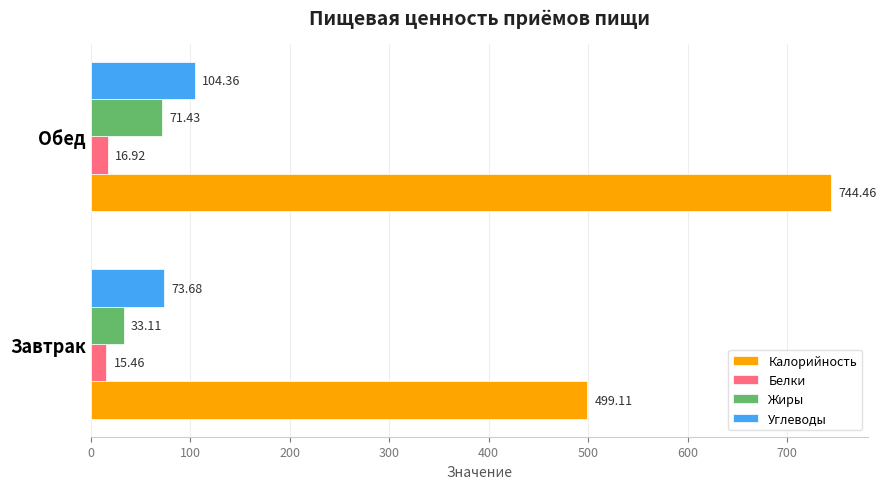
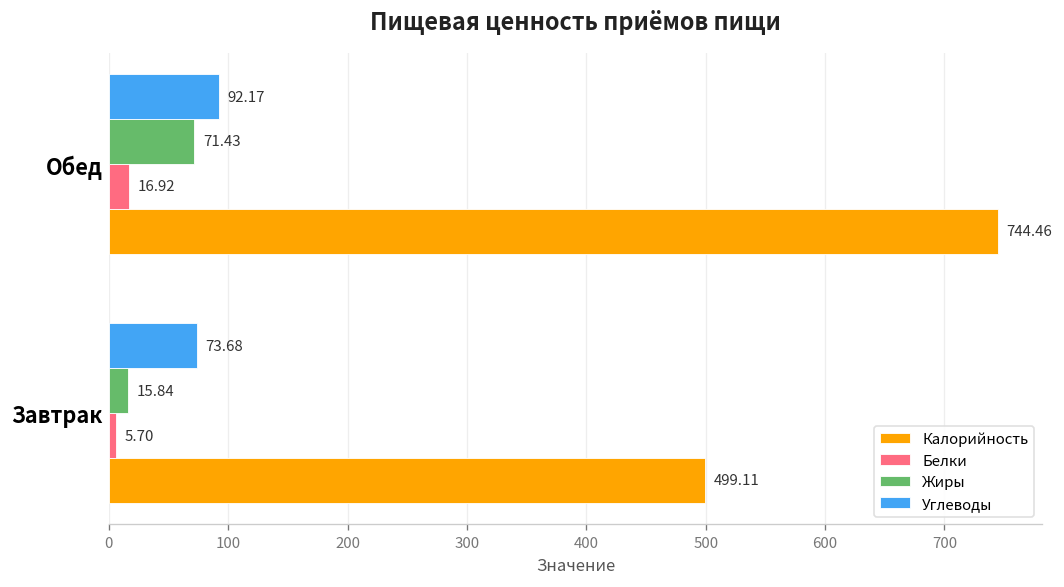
  {
    "Калорийность": {
      "Обед": 744.46,
      "Завтрак": 499.11
    },
    "Белки": {
      "Обед": 16.92,
-     "Завтрак": 15.46
+     "Завтрак": 5.70
    },
    "Жиры": {
      "Обед": 71.43,
-     "Завтрак": 33.11
+     "Завтрак": 15.84
    },
    "Углеводы": {
-     "Обед": 104.36,
+     "Обед": 92.17,
      "Завтрак": 73.68
    }
  }
